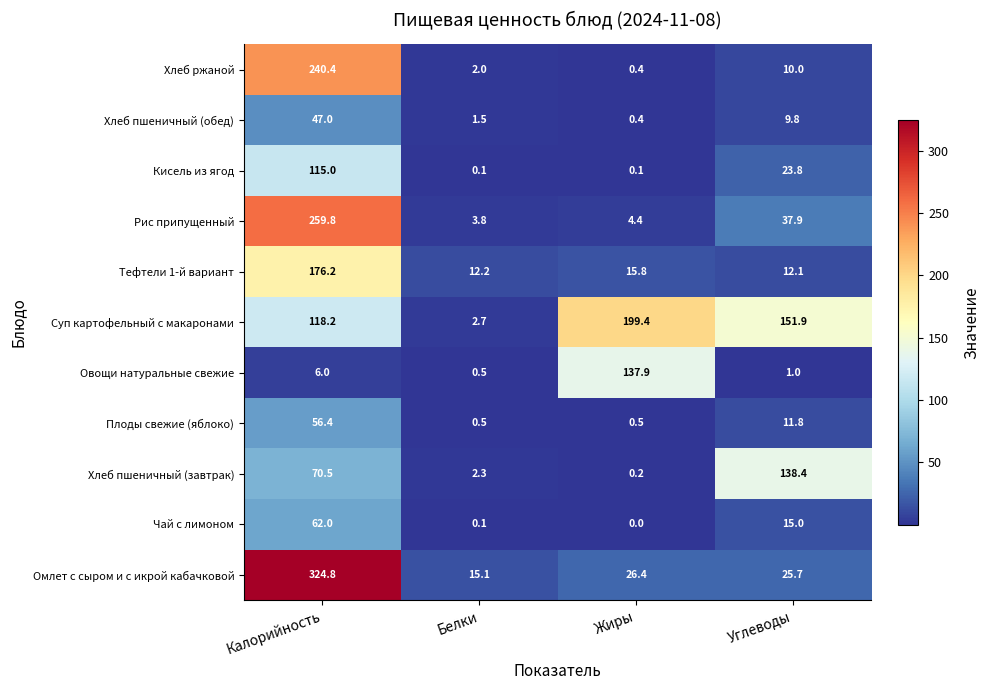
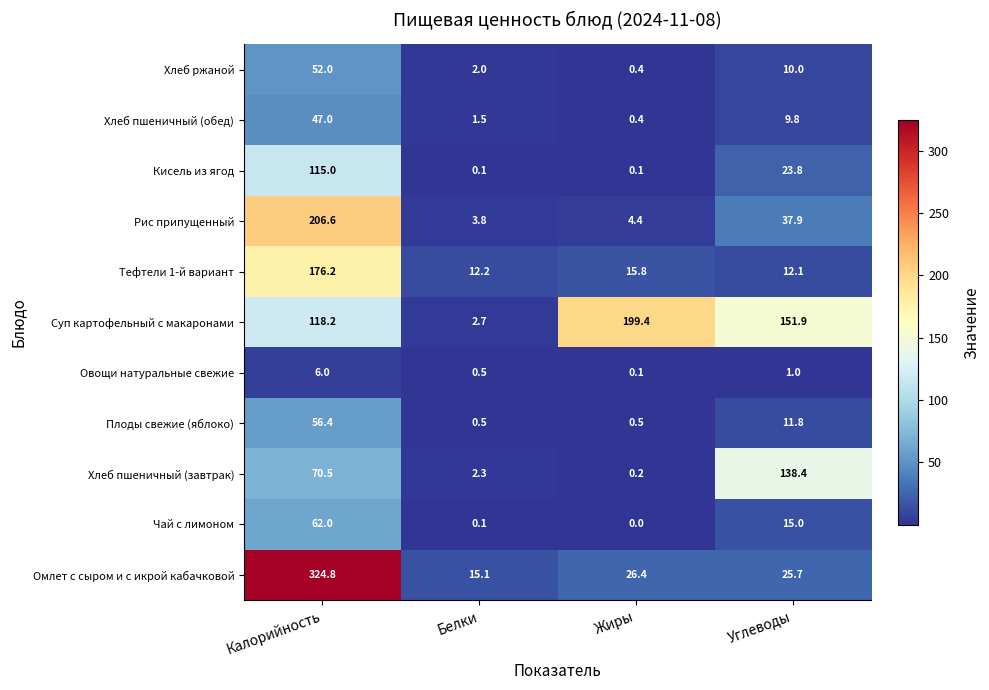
  {
    "Хлеб ржаной": {
-     "Калорийность": 240.4,
+     "Калорийность": 52.0,
      "Белки": 2.0,
      "Жиры": 0.4,
      "Углеводы": 10.0
    },
    "Хлеб пшеничный (обед)": {
      "Калорийность": 47.0,
      "Белки": 1.5,
      "Жиры": 0.4,
      "Углеводы": 9.8
    },
    "Кисель из ягод": {
      "Калорийность": 115.0,
      "Белки": 0.1,
      "Жиры": 0.1,
      "Углеводы": 23.8
    },
    "Рис припущенный": {
-     "Калорийность": 259.8,
+     "Калорийность": 206.6,
      "Белки": 3.8,
      "Жиры": 4.4,
      "Углеводы": 37.9
    },
    "Тефтели 1-й вариант": {
      "Калорийность": 176.2,
      "Белки": 12.2,
      "Жиры": 15.8,
      "Углеводы": 12.1
    },
    "Суп картофельный с макаронами": {
      "Калорийность": 118.2,
      "Белки": 2.7,
      "Жиры": 199.4,
      "Углеводы": 151.9
    },
    "Овощи натуральные свежие": {
      "Калорийность": 6.0,
      "Белки": 0.5,
-     "Жиры": 137.9,
+     "Жиры": 0.1,
      "Углеводы": 1.0
    },
    "Плоды свежие (яблоко)": {
      "Калорийность": 56.4,
      "Белки": 0.5,
      "Жиры": 0.5,
      "Углеводы": 11.8
    },
    "Хлеб пшеничный (завтрак)": {
      "Калорийность": 70.5,
      "Белки": 2.3,
      "Жиры": 0.2,
      "Углеводы": 138.4
    },
    "Чай с лимоном": {
      "Калорийность": 62.0,
      "Белки": 0.1,
      "Жиры": 0.0,
      "Углеводы": 15.0
    },
    "Омлет с сыром и с икрой кабачковой": {
      "Калорийность": 324.8,
      "Белки": 15.1,
      "Жиры": 26.4,
      "Углеводы": 25.7
    }
  }
